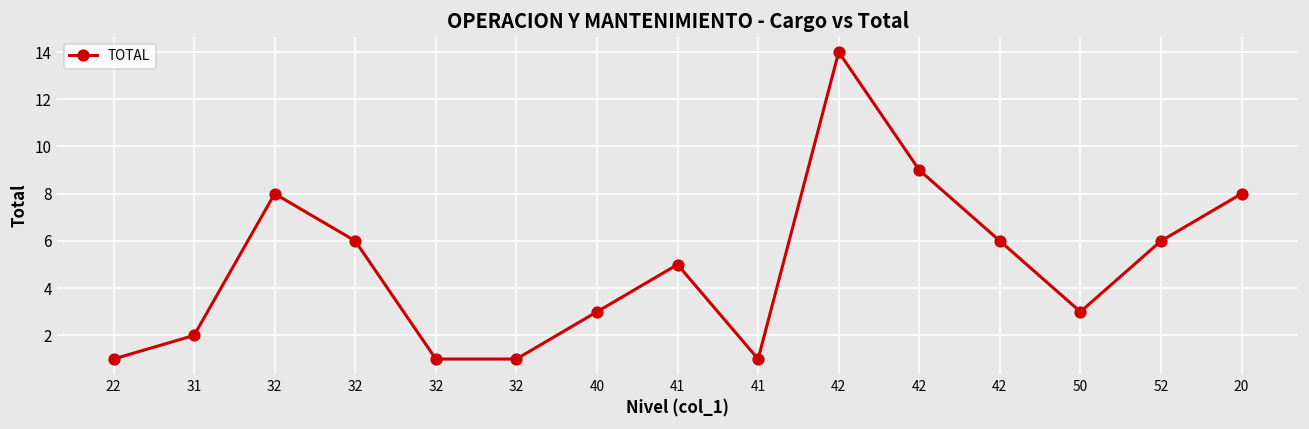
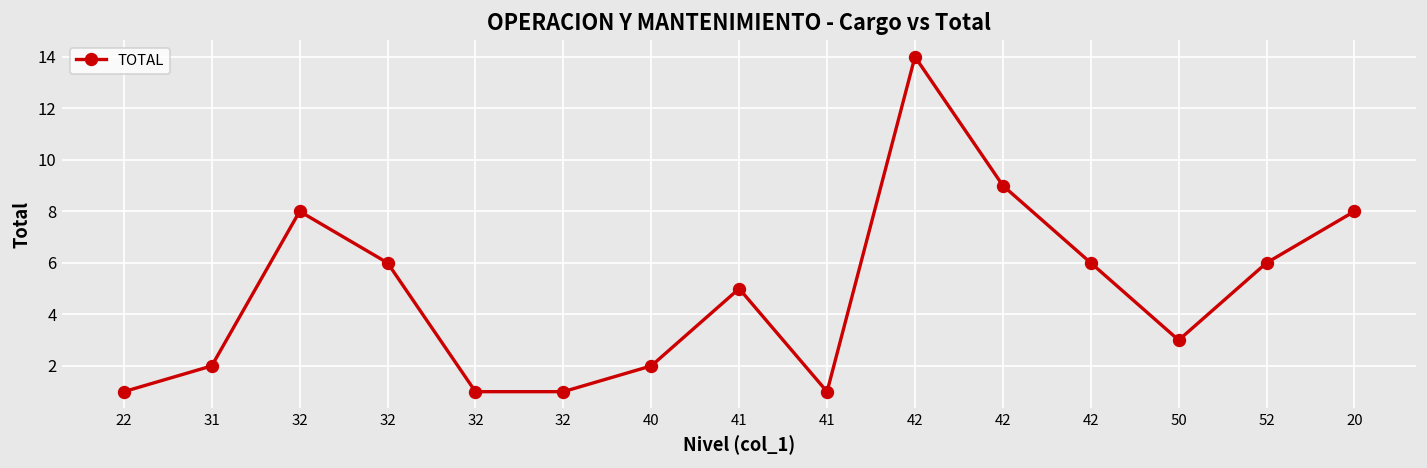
  {
    "22": 1,
    "31": 2,
-   "40": 3,
+   "40": 2,
    "50": 3,
    "52": 6,
    "20": 8
  }
